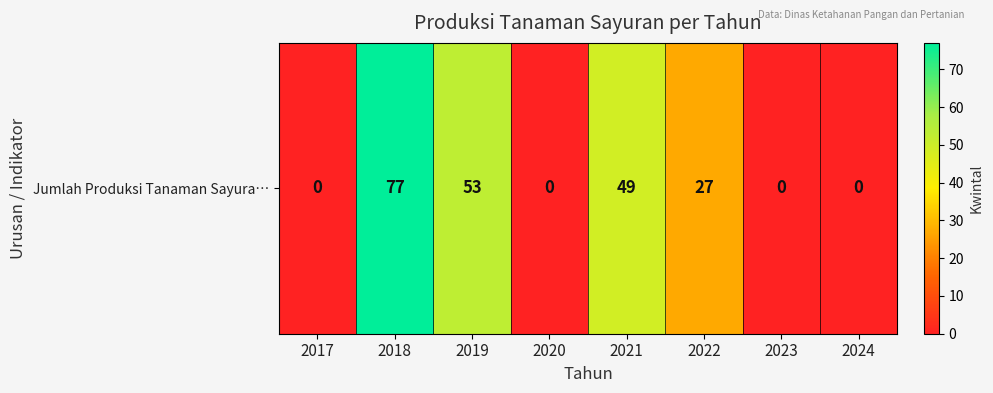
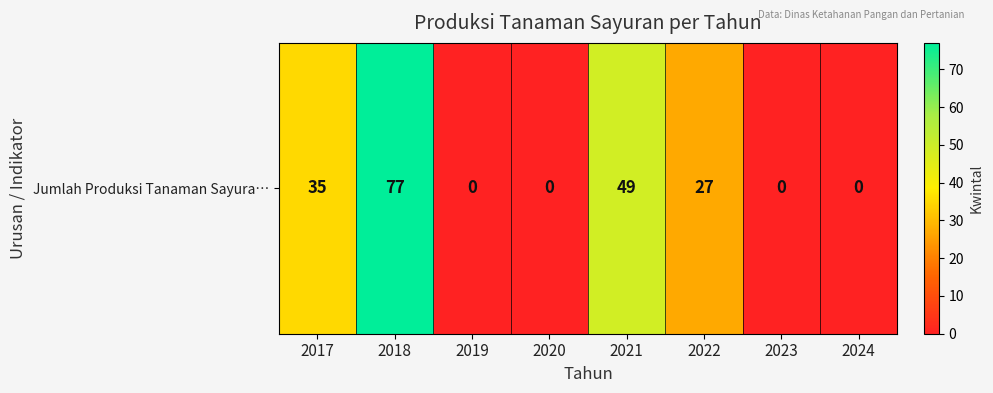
  {
    "Jumlah Produksi Tanaman Sayura…": {
-     "2017": 0,
+     "2017": 35,
      "2018": 77,
-     "2019": 53,
+     "2019": 0,
      "2020": 0,
      "2021": 49,
      "2022": 27,
      "2023": 0,
      "2024": 0
    }
  }
